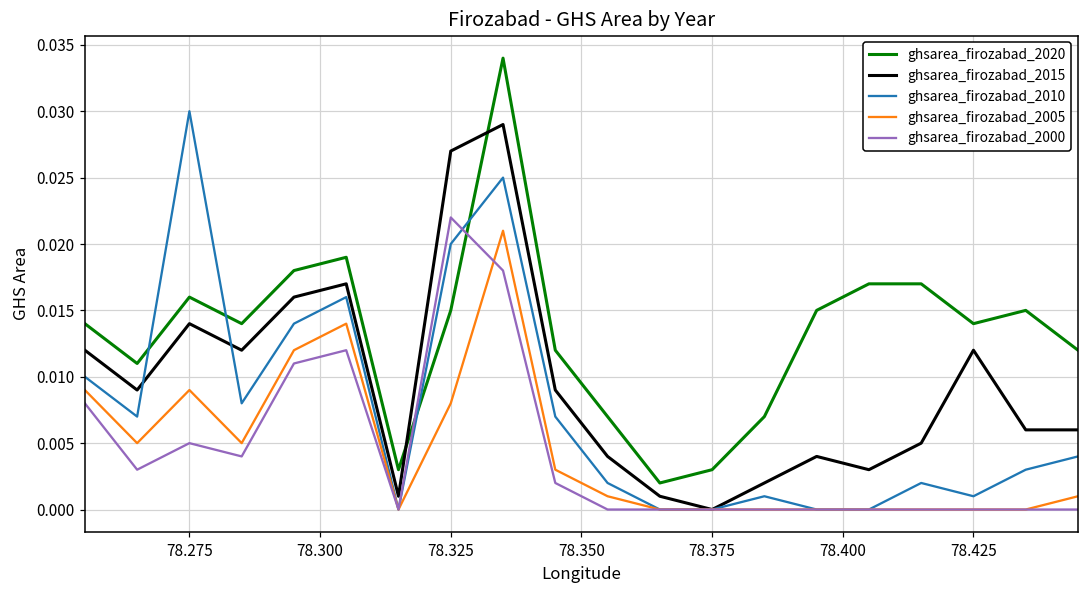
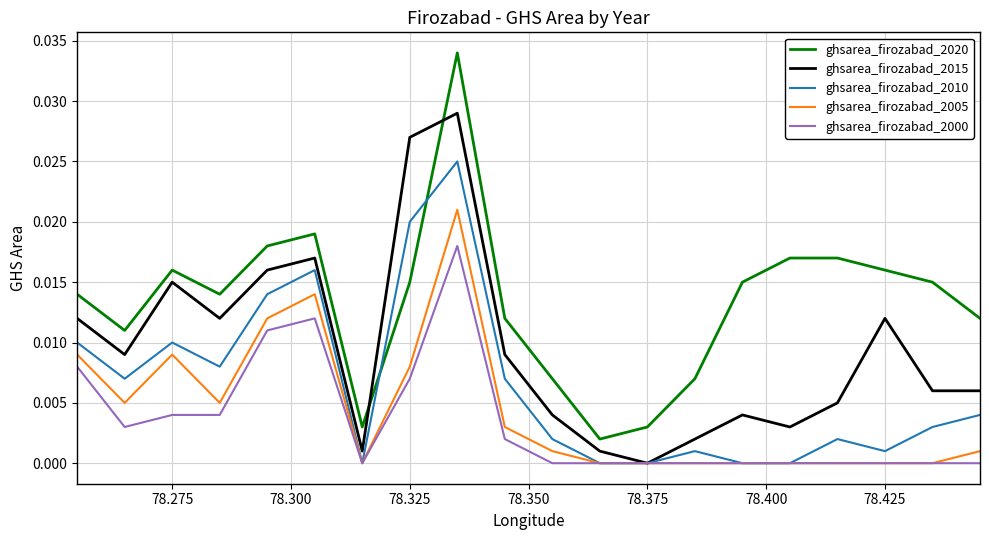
  {
    "ghsarea_firozabad_2020": {
      "78.275": 0.016,
      "78.325": 0.015,
      "78.375": 0.003,
-     "78.425": 0.014
+     "78.425": 0.016
    },
    "ghsarea_firozabad_2015": {
-     "78.275": 0.014,
+     "78.275": 0.015,
      "78.325": 0.027,
      "78.425": 0.012
    },
    "ghsarea_firozabad_2010": {
-     "78.275": 0.03,
+     "78.275": 0.01,
      "78.325": 0.02,
      "78.425": 0.0010
    },
    "ghsarea_firozabad_2005": {
      "78.275": 0.009,
      "78.325": 0.008
    },
    "ghsarea_firozabad_2000": {
-     "78.275": 0.005,
-     "78.325": 0.022
+     "78.275": 0.004,
+     "78.325": 0.007
    }
  }
